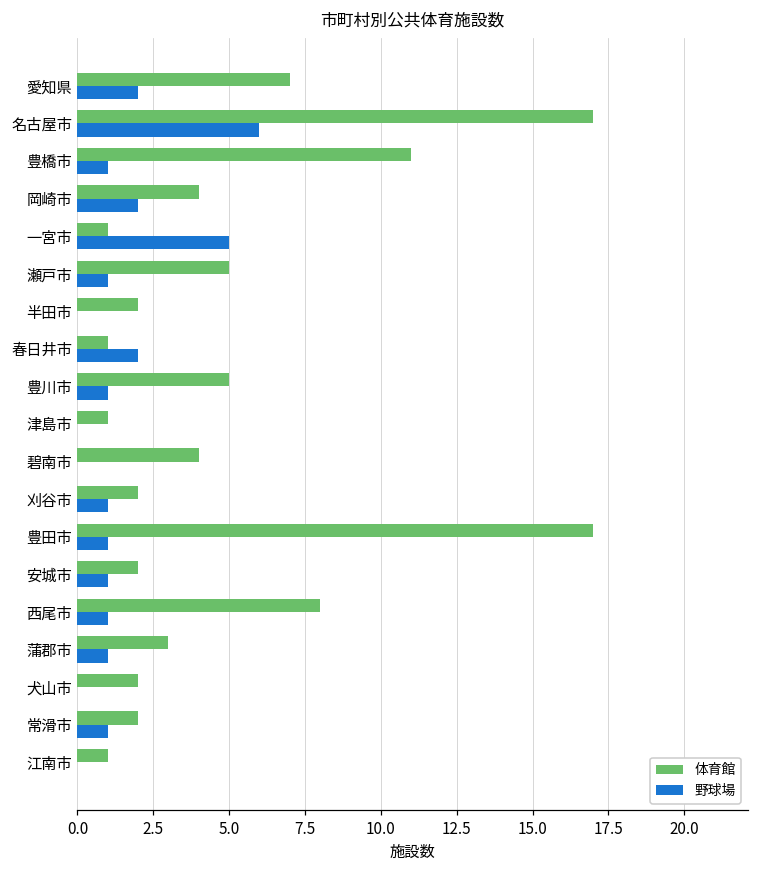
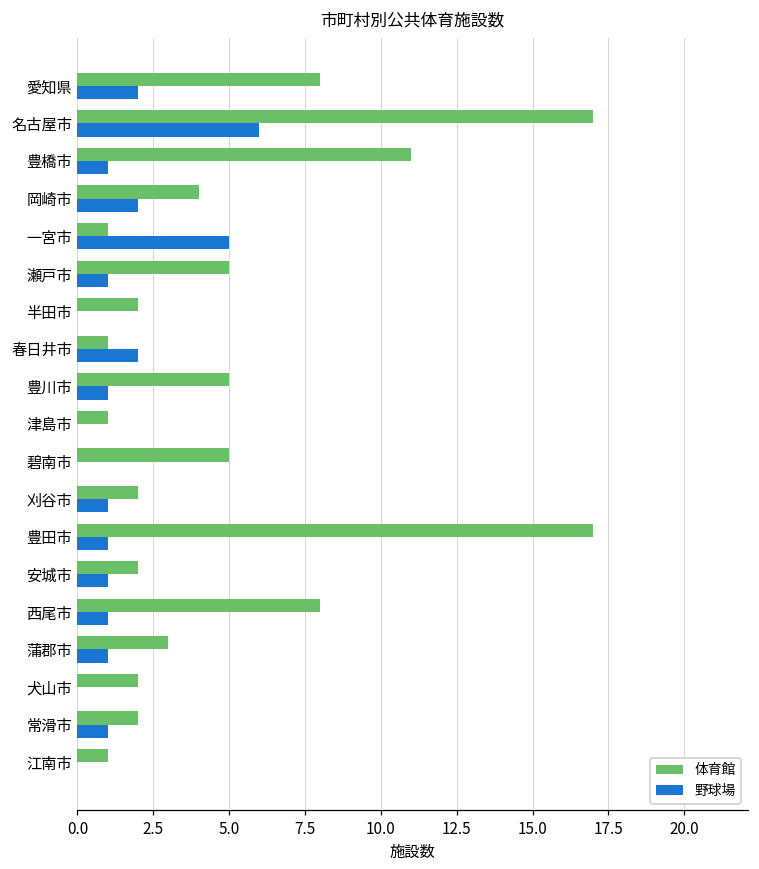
  {
    "体育館": {
-     "愛知県": 7,
+     "愛知県": 8,
      "名古屋市": 17,
      "豊橋市": 11,
      "岡崎市": 4,
      "一宮市": 1,
      "瀬戸市": 5,
      "半田市": 2,
      "春日井市": 1,
      "豊川市": 5,
      "津島市": 1,
-     "碧南市": 4,
+     "碧南市": 5,
      "刈谷市": 2,
      "豊田市": 17,
      "安城市": 2,
      "西尾市": 8,
      "蒲郡市": 3,
      "犬山市": 2,
      "常滑市": 2,
      "江南市": 1
    },
    "野球場": {
      "愛知県": 2,
      "名古屋市": 6,
      "豊橋市": 1,
      "岡崎市": 2,
      "一宮市": 5,
      "瀬戸市": 1,
      "半田市": 0,
      "春日井市": 2,
      "豊川市": 1,
      "津島市": 0,
      "碧南市": 0,
      "刈谷市": 1,
      "豊田市": 1,
      "安城市": 1,
      "西尾市": 1,
      "蒲郡市": 1,
      "犬山市": 0,
      "常滑市": 1,
      "江南市": 0
    }
  }
